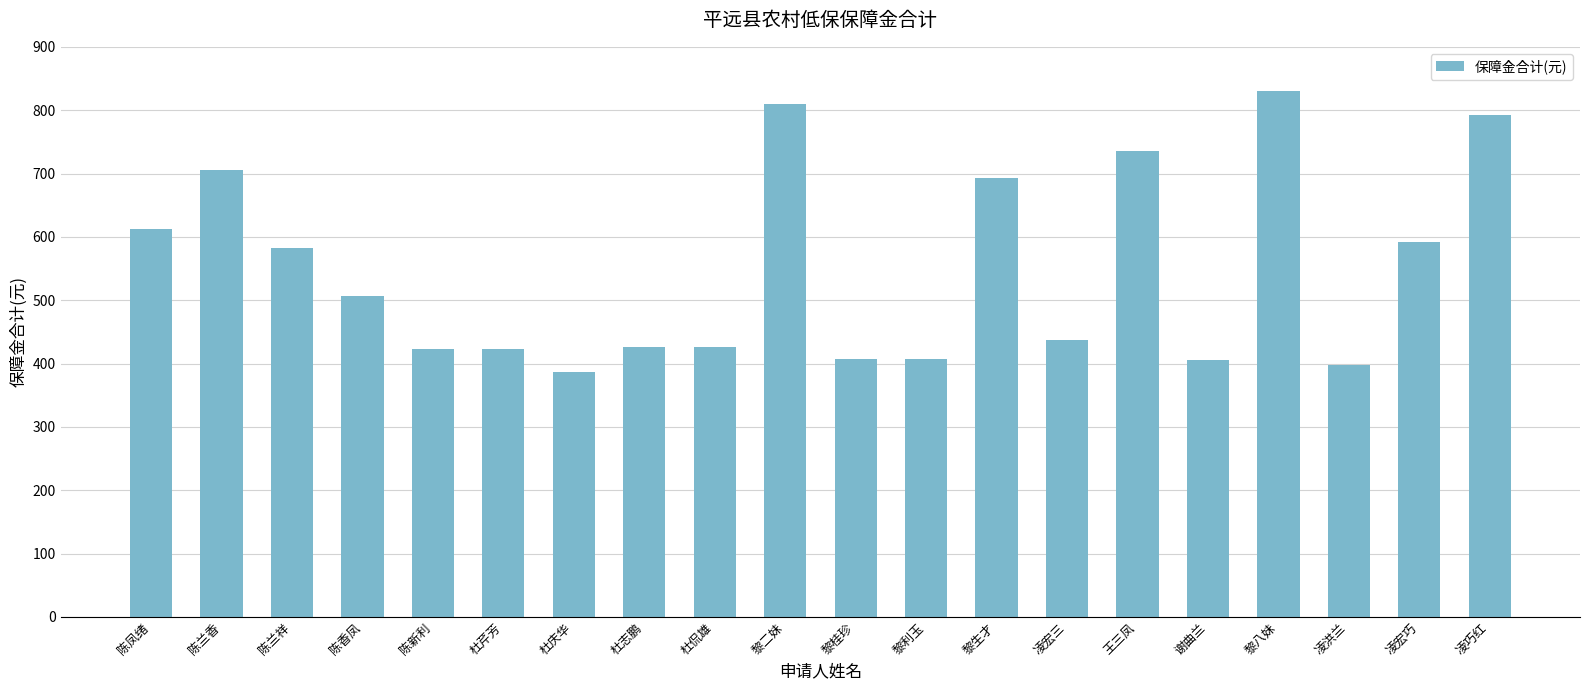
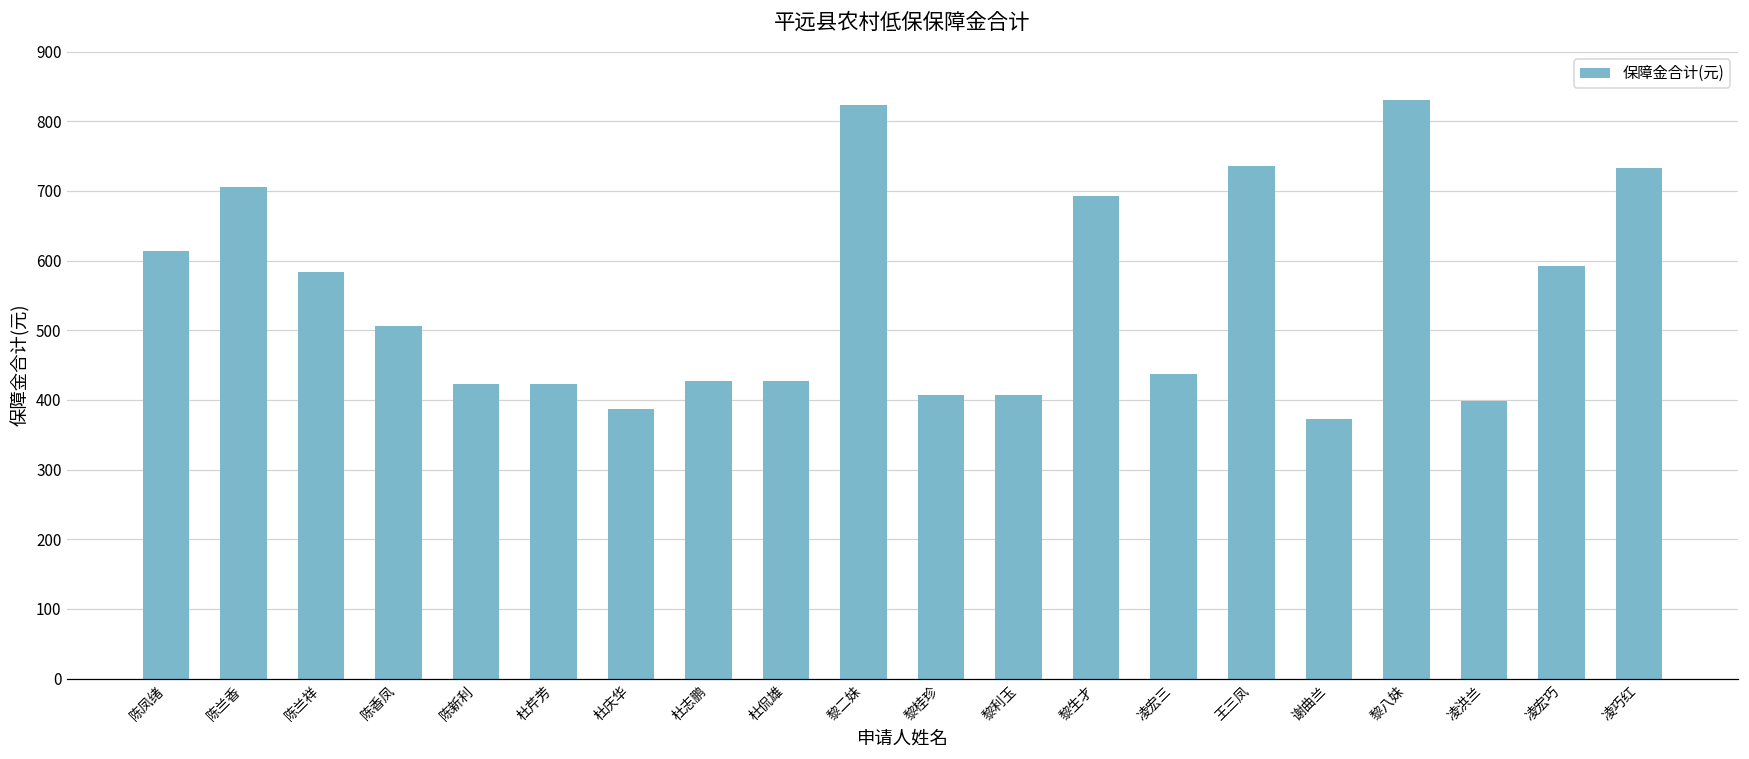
  {
    "陈凤绪": 610,
    "陈兰香": 710,
    "陈兰祥": 580,
    "陈香凤": 510,
    "陈新利": 420,
    "杜芹芳": 420,
    "杜庆华": 390,
    "杜志鹏": 430,
    "杜侃雄": 430,
-   "黎二妹": 810,
+   "黎二妹": 820,
    "黎桂珍": 410,
    "黎利玉": 410,
    "黎生才": 690,
    "凌宏三": 440,
    "王三凤": 740,
-   "谢曲兰": 410,
+   "谢曲兰": 370,
    "黎八妹": 830,
    "凌洪兰": 400,
    "凌宏巧": 590,
-   "凌巧红": 790
+   "凌巧红": 730
  }
